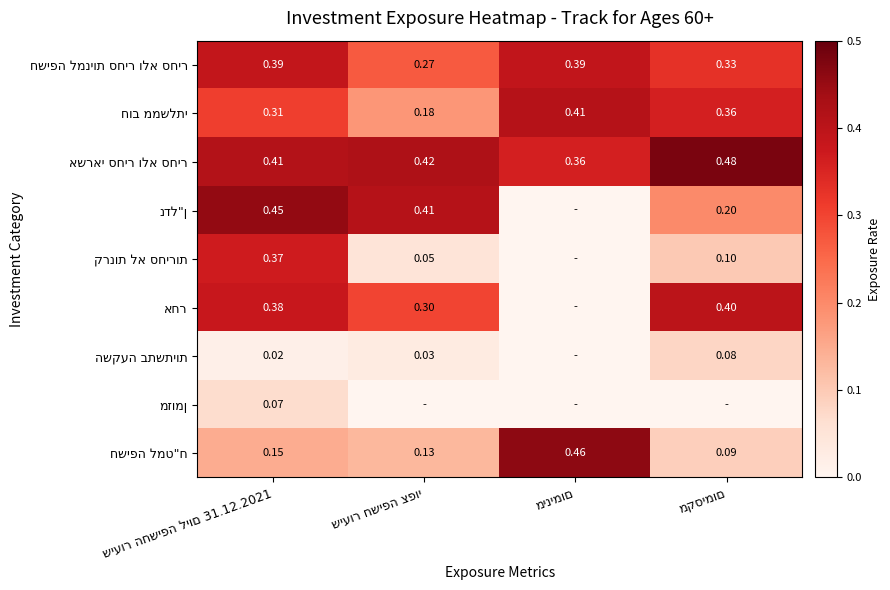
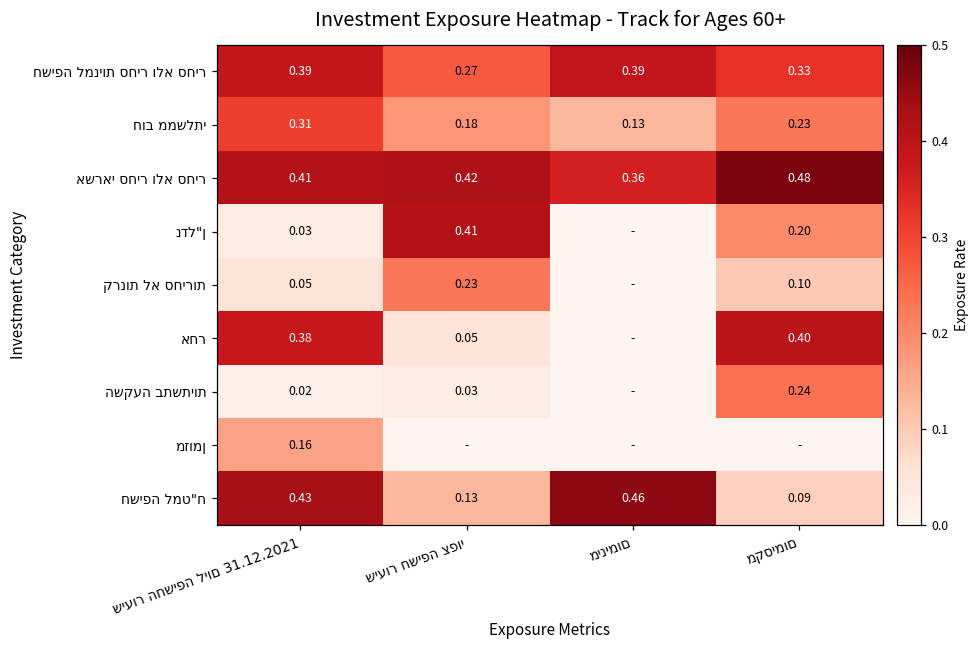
  {
    "חשיפה למניות סחיר ולא סחיר": {
      "שיעור החשיפה ליום 31.12.2021": 0.39,
      "שיעור חשיפה צפוי": 0.27,
      "מינימום": 0.39,
      "מקסימום": 0.33
    },
    "חוב ממשלתי": {
      "שיעור החשיפה ליום 31.12.2021": 0.31,
      "שיעור חשיפה צפוי": 0.18,
-     "מינימום": 0.41,
-     "מקסימום": 0.36
+     "מינימום": 0.13,
+     "מקסימום": 0.23
    },
    "אשראי סחיר ולא סחיר": {
      "שיעור החשיפה ליום 31.12.2021": 0.41,
      "שיעור חשיפה צפוי": 0.42,
      "מינימום": 0.36,
      "מקסימום": 0.48
    },
    "נדל\"ן": {
-     "שיעור החשיפה ליום 31.12.2021": 0.45,
+     "שיעור החשיפה ליום 31.12.2021": 0.03,
      "שיעור חשיפה צפוי": 0.41,
      "מקסימום": 0.20
    },
    "קרנות לא סחירות": {
-     "שיעור החשיפה ליום 31.12.2021": 0.37,
-     "שיעור חשיפה צפוי": 0.05,
+     "שיעור החשיפה ליום 31.12.2021": 0.05,
+     "שיעור חשיפה צפוי": 0.23,
      "מקסימום": 0.10
    },
    "אחר": {
      "שיעור החשיפה ליום 31.12.2021": 0.38,
-     "שיעור חשיפה צפוי": 0.30,
+     "שיעור חשיפה צפוי": 0.05,
      "מקסימום": 0.40
    },
    "השקעה בתשתיות": {
      "שיעור החשיפה ליום 31.12.2021": 0.02,
      "שיעור חשיפה צפוי": 0.03,
-     "מקסימום": 0.08
+     "מקסימום": 0.24
    },
    "מזומן": {
-     "שיעור החשיפה ליום 31.12.2021": 0.07
+     "שיעור החשיפה ליום 31.12.2021": 0.16
    },
    "חשיפה למט\"ח": {
-     "שיעור החשיפה ליום 31.12.2021": 0.15,
+     "שיעור החשיפה ליום 31.12.2021": 0.43,
      "שיעור חשיפה צפוי": 0.13,
      "מינימום": 0.46,
      "מקסימום": 0.09
    }
  }
